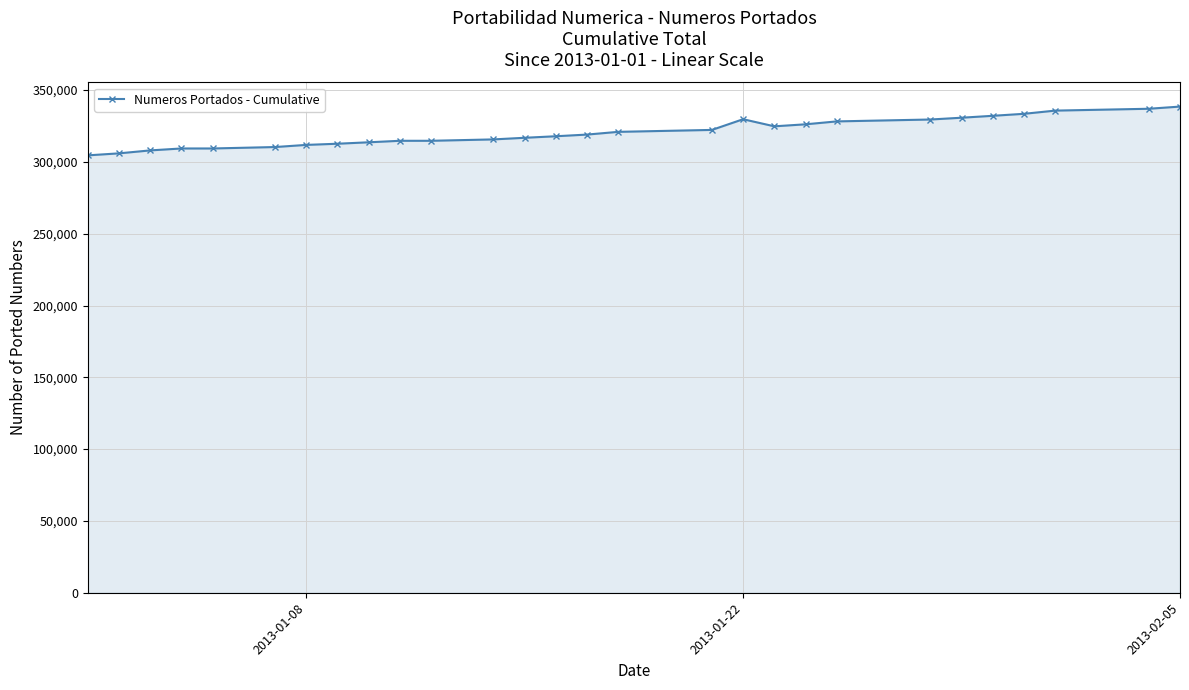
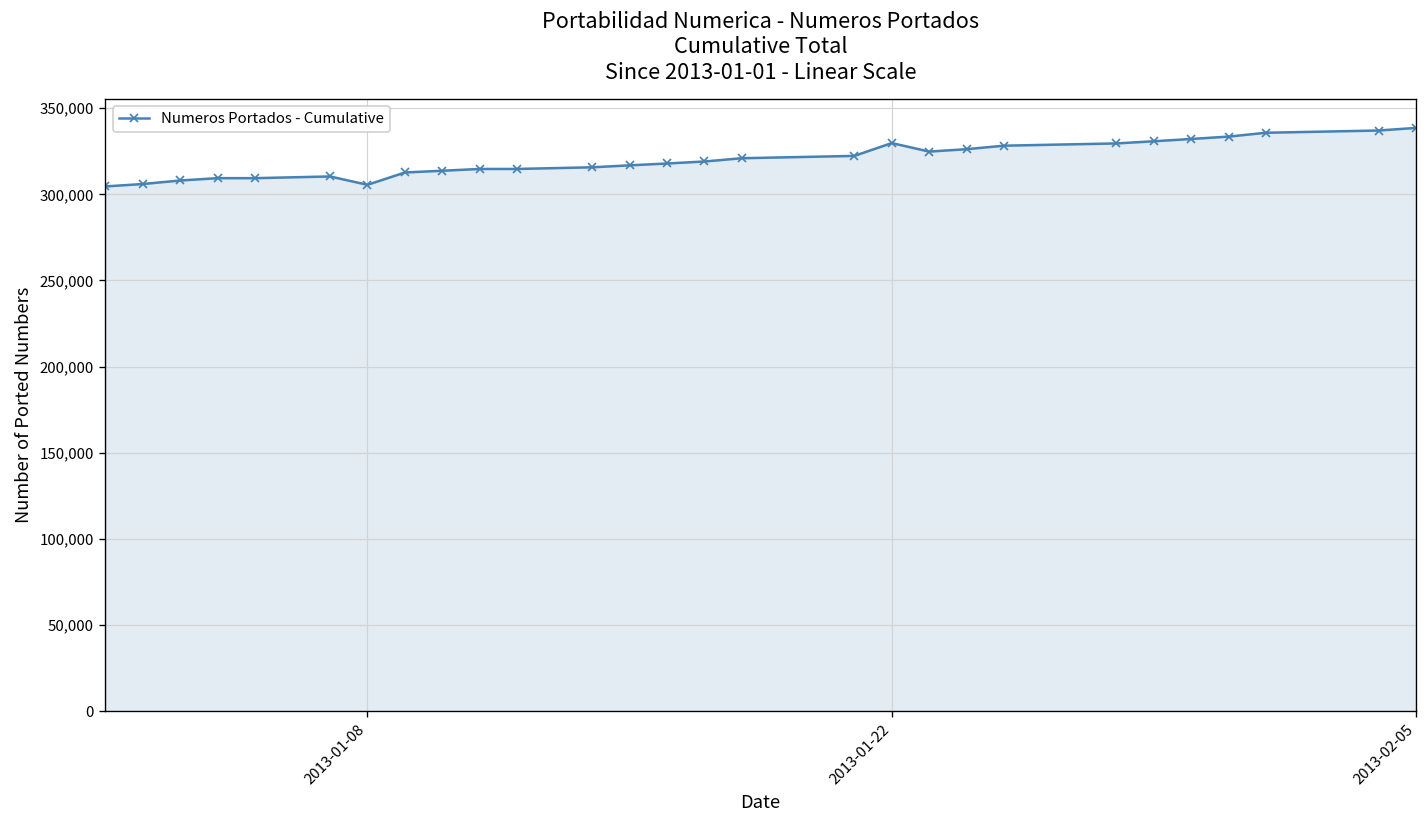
  {
-   "2013-01-08": "312,000",
+   "2013-01-08": "306,000",
    "2013-01-22": "330,000",
    "2013-02-05": "339,000"
  }
